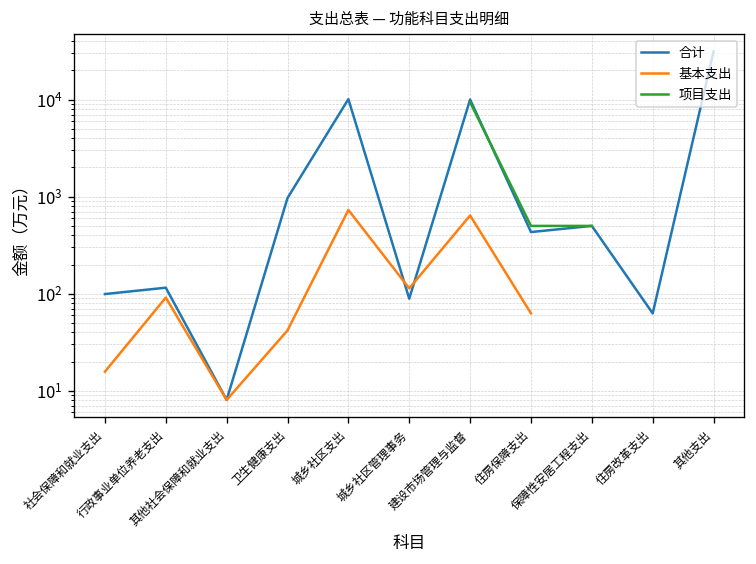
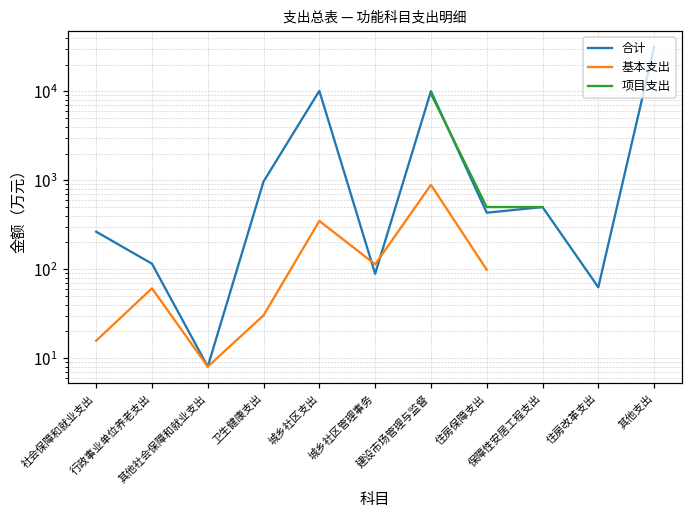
  {
    "合计": {
-     "社会保障和就业支出": 100,
+     "社会保障和就业支出": 260,
      "行政事业单位养老支出": 120,
      "卫生健康支出": 1000,
      "城乡社区支出": 10000,
      "城乡社区管理事务": 90,
      "住房保障支出": 400,
      "住房改革支出": 60
    },
    "基本支出": {
      "社会保障和就业支出": 16,
-     "行政事业单位养老支出": 90,
-     "卫生健康支出": 40,
-     "城乡社区支出": 700,
+     "行政事业单位养老支出": 60,
+     "卫生健康支出": 30,
+     "城乡社区支出": 350,
      "城乡社区管理事务": 110,
-     "建设市场管理与监督": 600,
-     "住房保障支出": 60,
+     "建设市场管理与监督": 900,
+     "住房保障支出": 100,
      "住房改革支出": 80
    },
    "项目支出": {
      "城乡社区支出": 9000,
      "住房保障支出": 500
    }
  }
